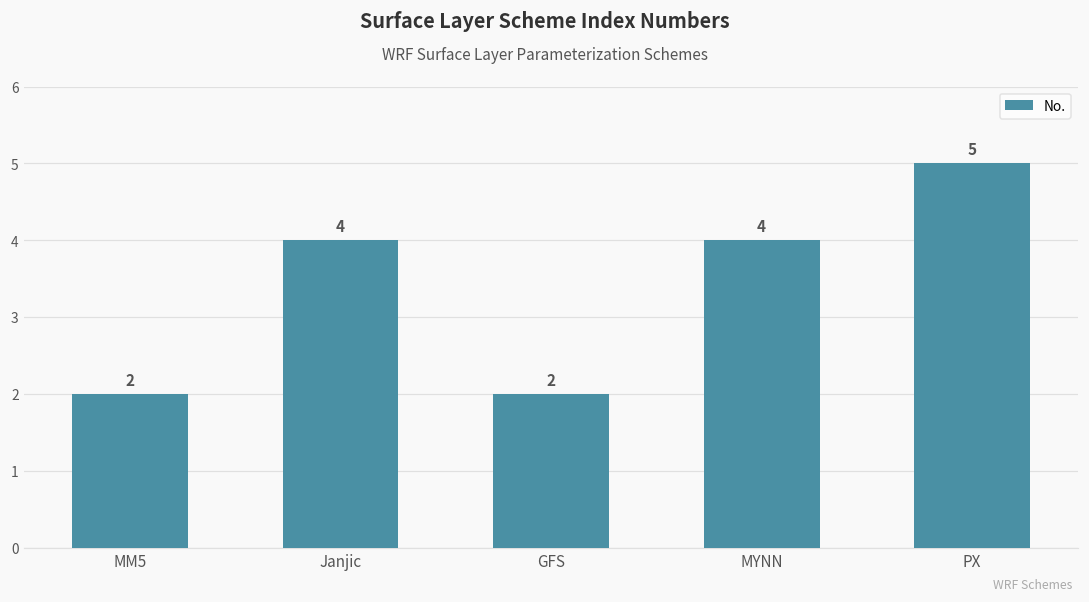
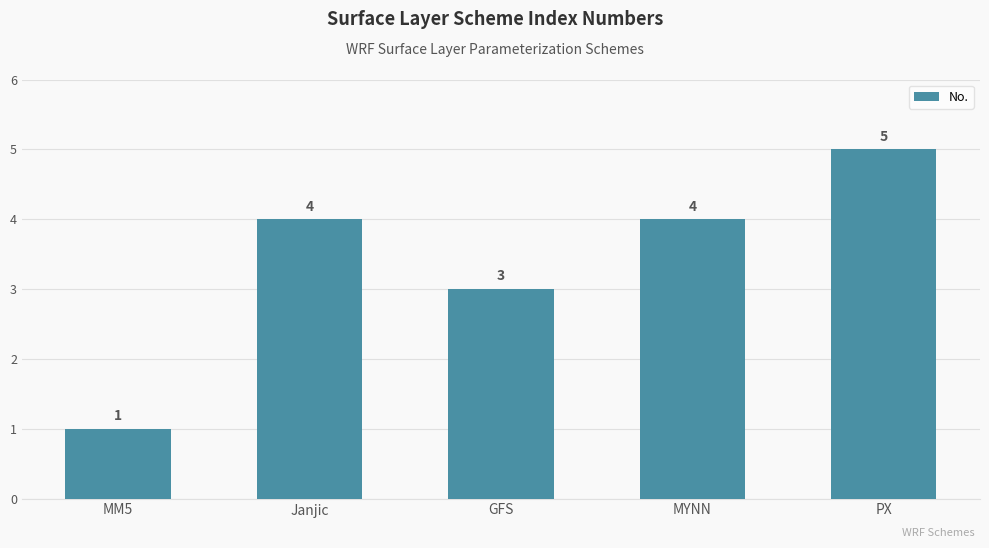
  {
-   "MM5": 2,
+   "MM5": 1,
    "Janjic": 4,
-   "GFS": 2,
+   "GFS": 3,
    "MYNN": 4,
    "PX": 5
  }
